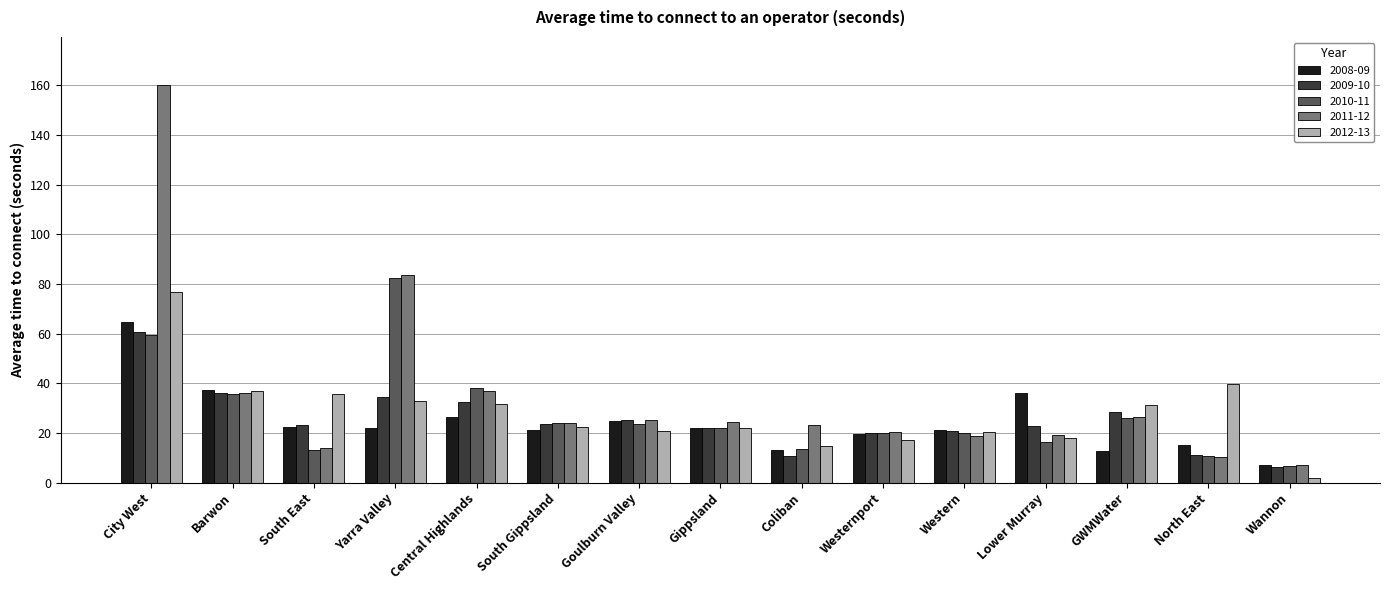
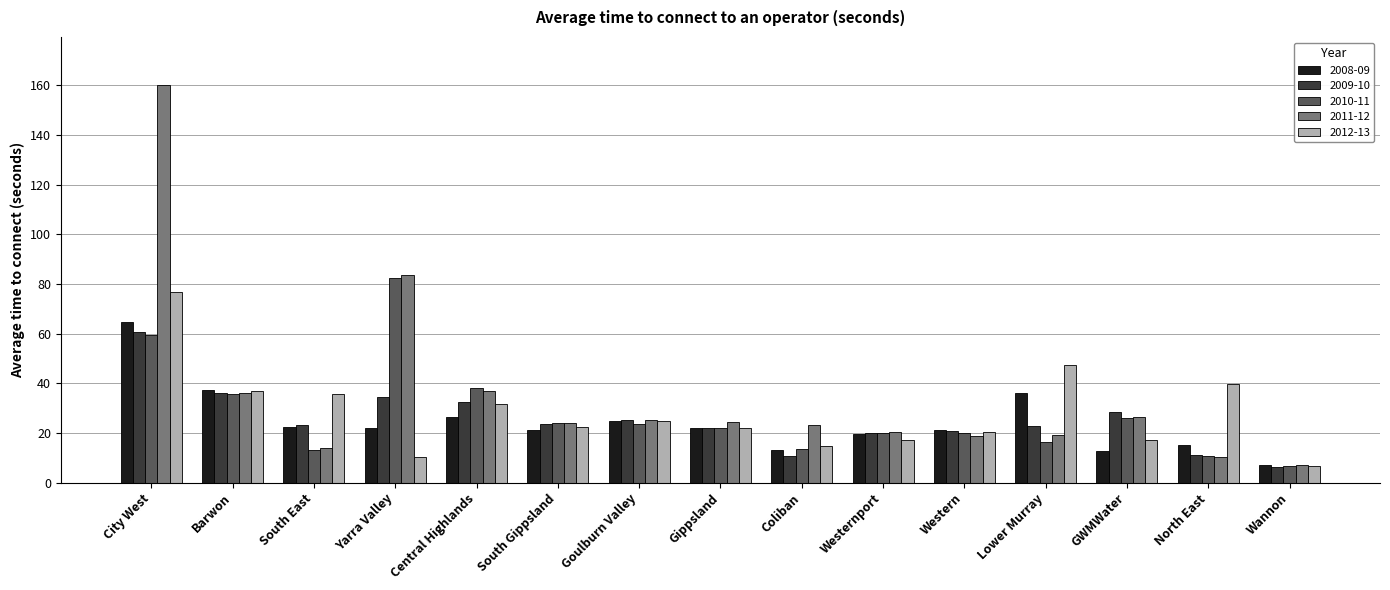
  {
    "2012-13": {
      "City West": 77,
      "Barwon": 37,
      "South East": 36,
-     "Yarra Valley": 33,
+     "Yarra Valley": 10,
      "Central Highlands": 32,
      "South Gippsland": 22,
-     "Goulburn Valley": 21,
+     "Goulburn Valley": 25,
      "Gippsland": 22,
      "Coliban": 15,
      "Westernport": 17,
      "Western": 20,
-     "Lower Murray": 18,
-     "GWMWater": 31,
+     "Lower Murray": 47,
+     "GWMWater": 17,
      "North East": 40,
-     "Wannon": 2
+     "Wannon": 7
    }
  }
